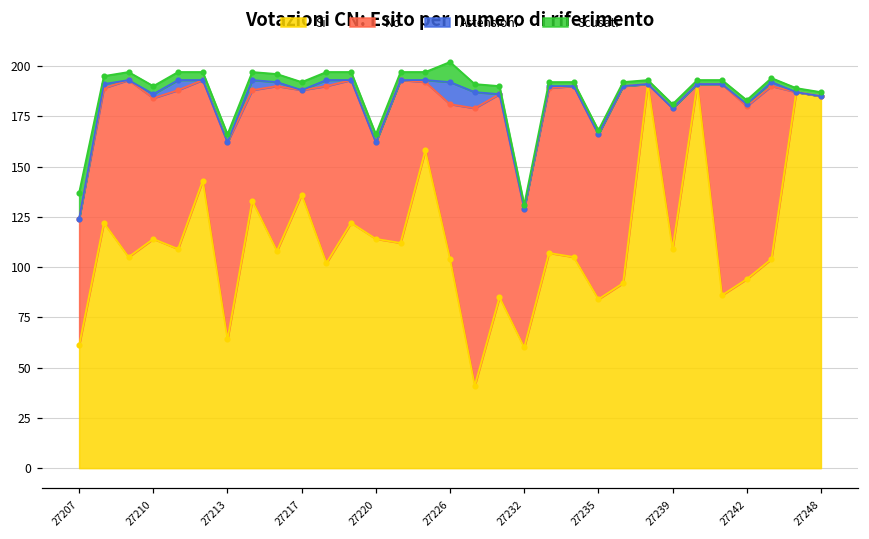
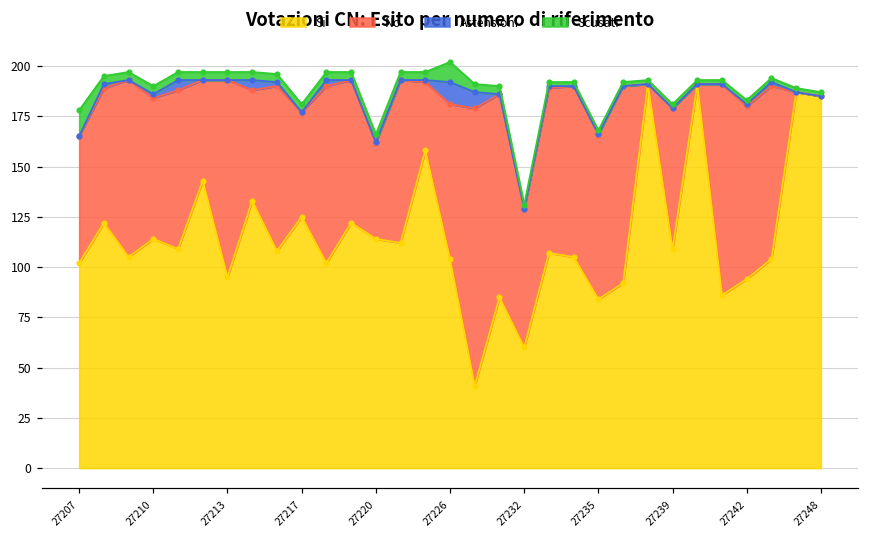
  {
    "Si": {
-     "27207": 61,
+     "27207": 102,
      "27210": 114,
-     "27213": 64,
-     "27217": 136,
+     "27213": 95,
+     "27217": 125,
      "27220": 114,
      "27226": 104,
      "27232": 60,
      "27235": 84,
      "27239": 109,
      "27242": 94
    },
    "No": {
      "27210": 70,
      "27226": 77
    },
    "Astensioni": {
      "27210": 2,
      "27226": 11
    },
    "Scusati": {
      "27207": 13,
      "27210": 4,
      "27213": 4,
      "27217": 4,
      "27220": 4,
      "27226": 10,
      "27232": 2,
      "27235": 2,
      "27239": 2,
      "27242": 2,
      "27248": 2
    }
  }
